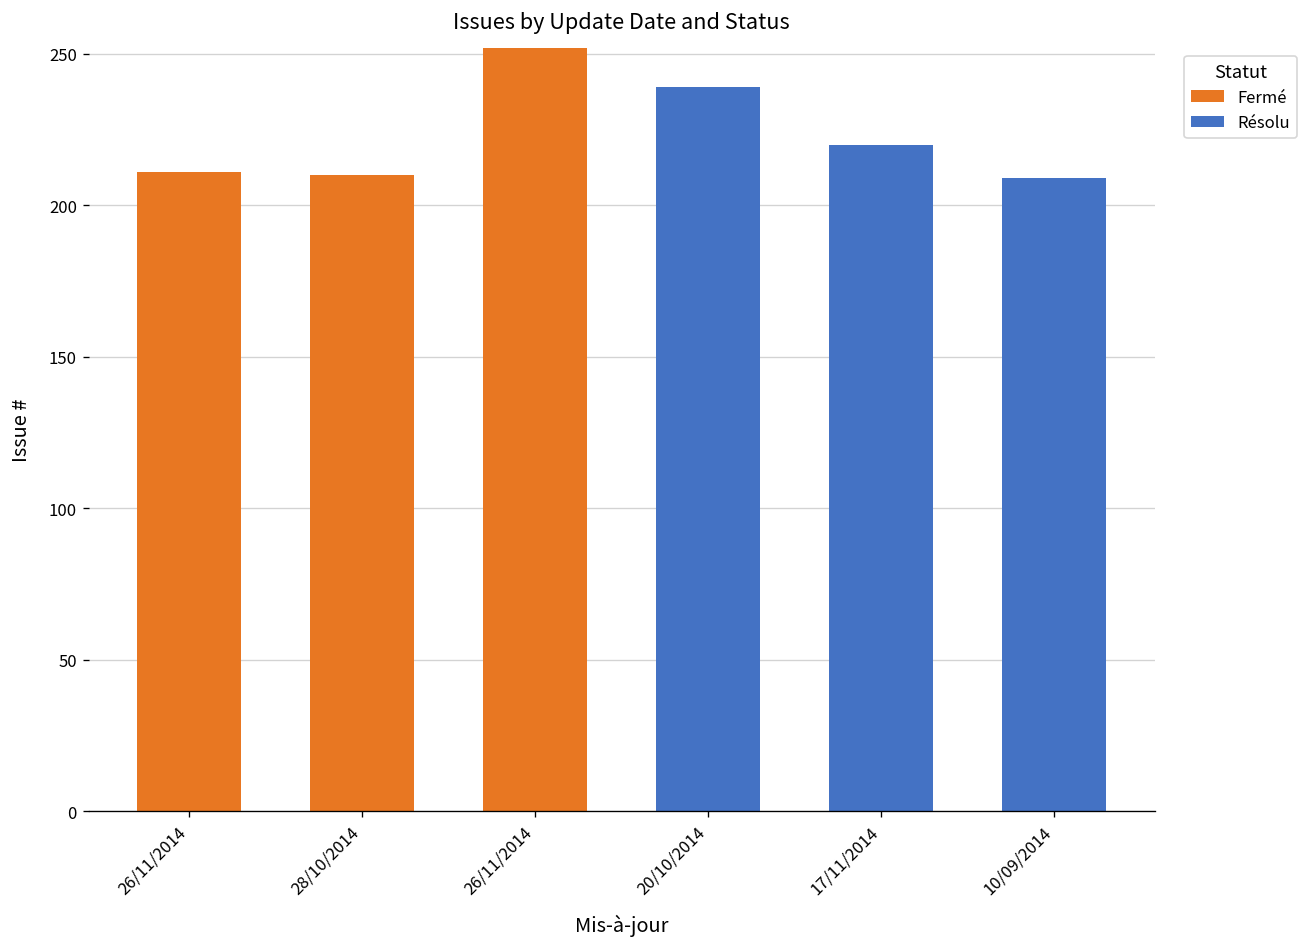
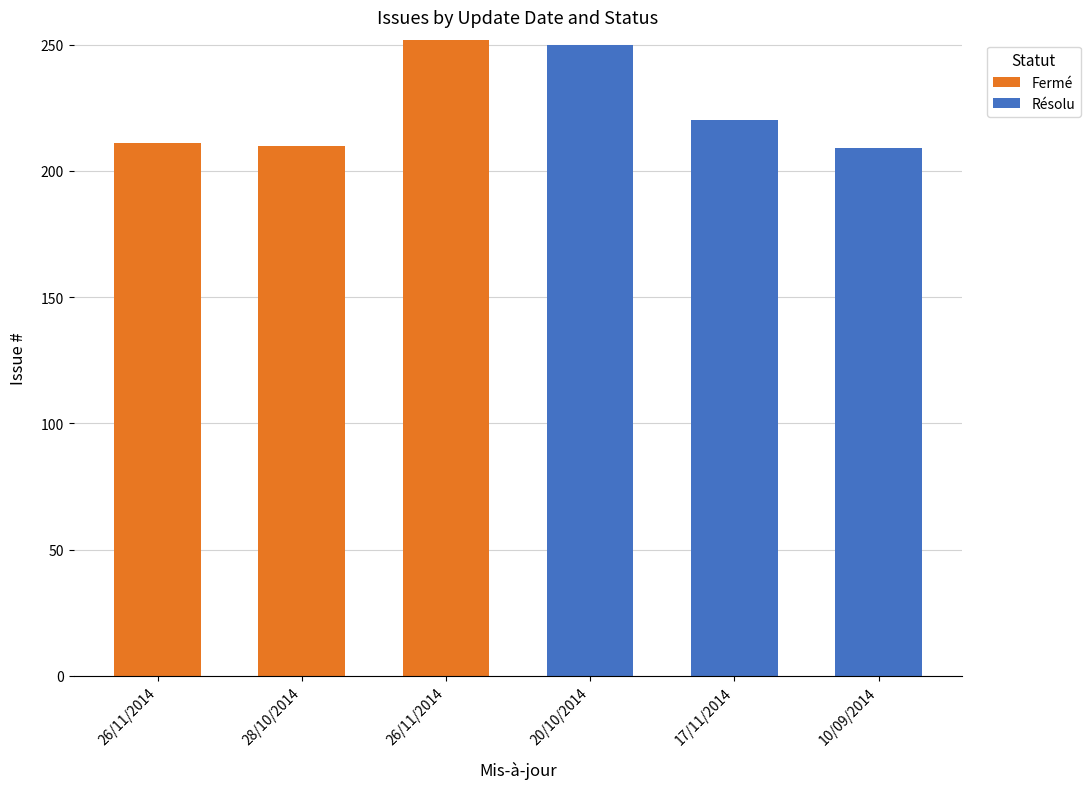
  {
    "Fermé": {
      "28/10/2014": 210,
      "20/10/2014": 0,
      "17/11/2014": 0,
      "10/09/2014": 0
    },
    "Résolu": {
-     "20/10/2014": 239
+     "20/10/2014": 250
    }
  }
